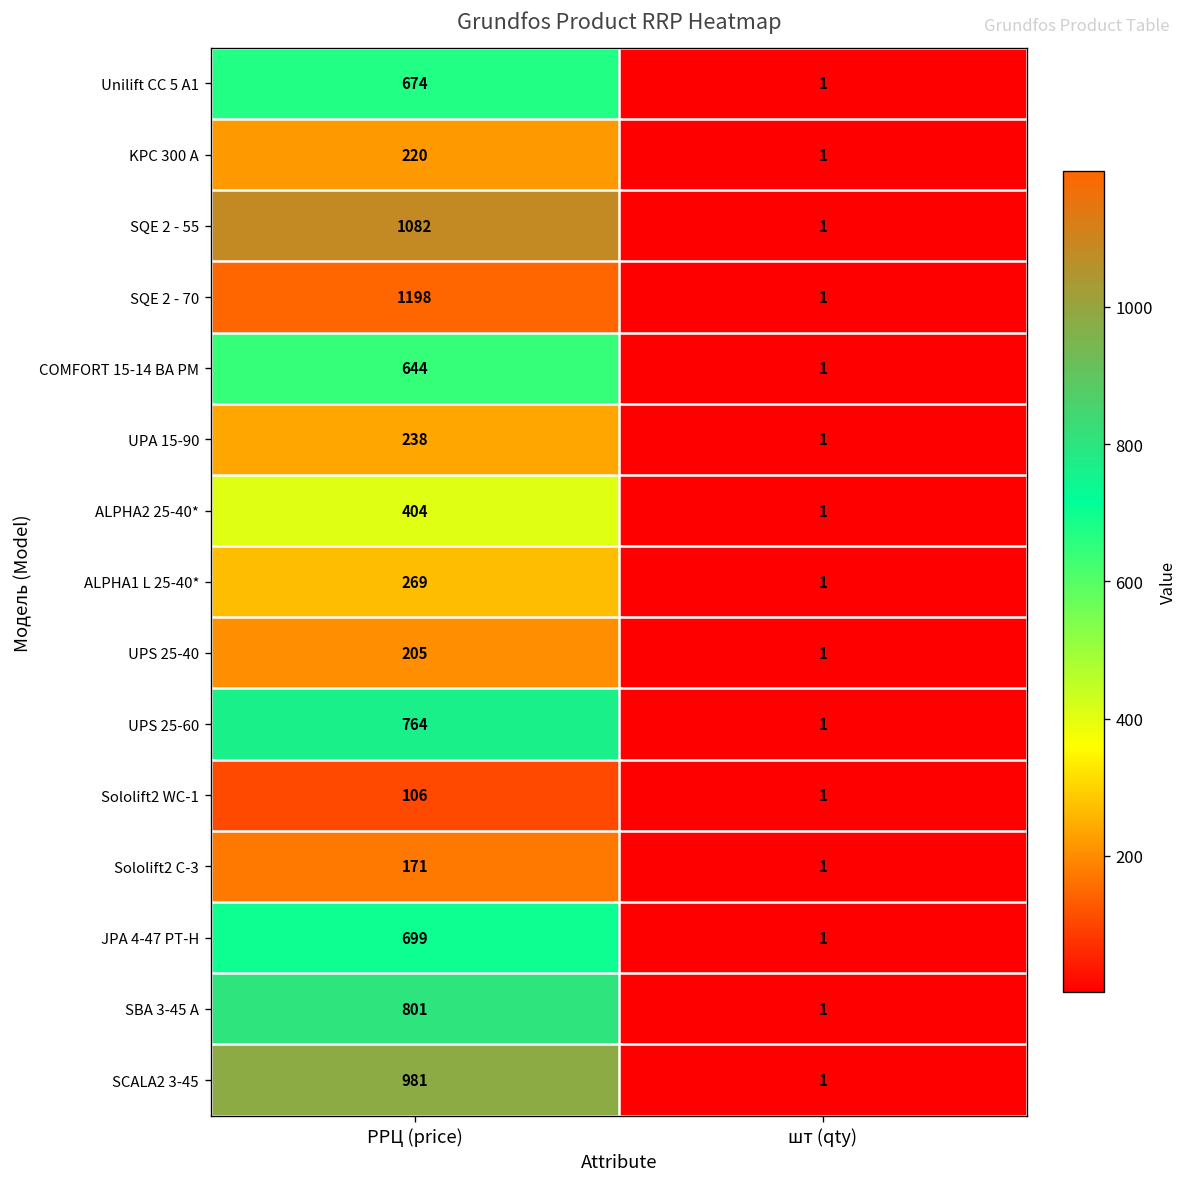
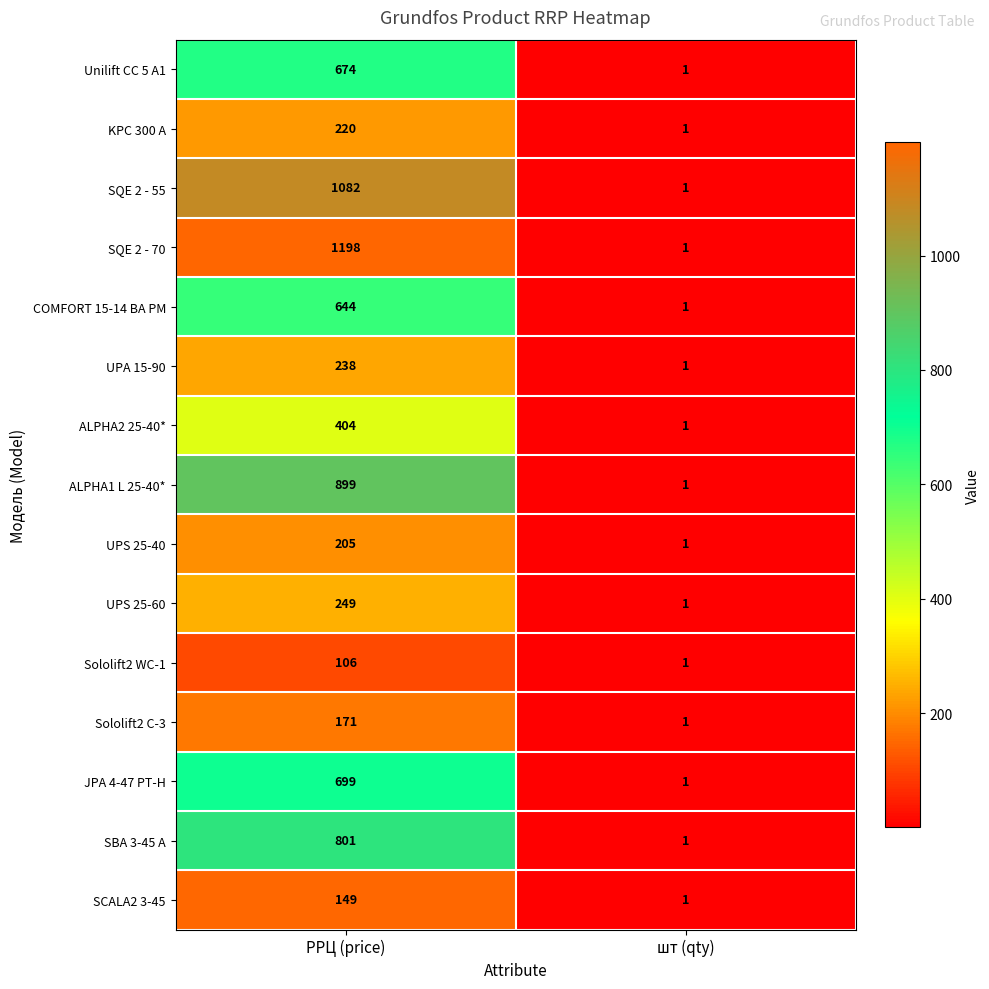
  {
    "Unilift CC 5 A1": {
      "РРЦ (price)": 674,
      "шт (qty)": 1
    },
    "KPC 300 A": {
      "РРЦ (price)": 220,
      "шт (qty)": 1
    },
    "SQE 2 - 55": {
      "РРЦ (price)": 1082,
      "шт (qty)": 1
    },
    "SQE 2 - 70": {
      "РРЦ (price)": 1198,
      "шт (qty)": 1
    },
    "COMFORT 15-14 BA PM": {
      "РРЦ (price)": 644,
      "шт (qty)": 1
    },
    "UPA 15-90": {
      "РРЦ (price)": 238,
      "шт (qty)": 1
    },
    "ALPHA2 25-40*": {
      "РРЦ (price)": 404,
      "шт (qty)": 1
    },
    "ALPHA1 L 25-40*": {
-     "РРЦ (price)": 269,
+     "РРЦ (price)": 899,
      "шт (qty)": 1
    },
    "UPS 25-40": {
      "РРЦ (price)": 205,
      "шт (qty)": 1
    },
    "UPS 25-60": {
-     "РРЦ (price)": 764,
+     "РРЦ (price)": 249,
      "шт (qty)": 1
    },
    "Sololift2 WC-1": {
      "РРЦ (price)": 106,
      "шт (qty)": 1
    },
    "Sololift2 C-3": {
      "РРЦ (price)": 171,
      "шт (qty)": 1
    },
    "JPA 4-47 PT-H": {
      "РРЦ (price)": 699,
      "шт (qty)": 1
    },
    "SBA 3-45 A": {
      "РРЦ (price)": 801,
      "шт (qty)": 1
    },
    "SCALA2 3-45": {
-     "РРЦ (price)": 981,
+     "РРЦ (price)": 149,
      "шт (qty)": 1
    }
  }
